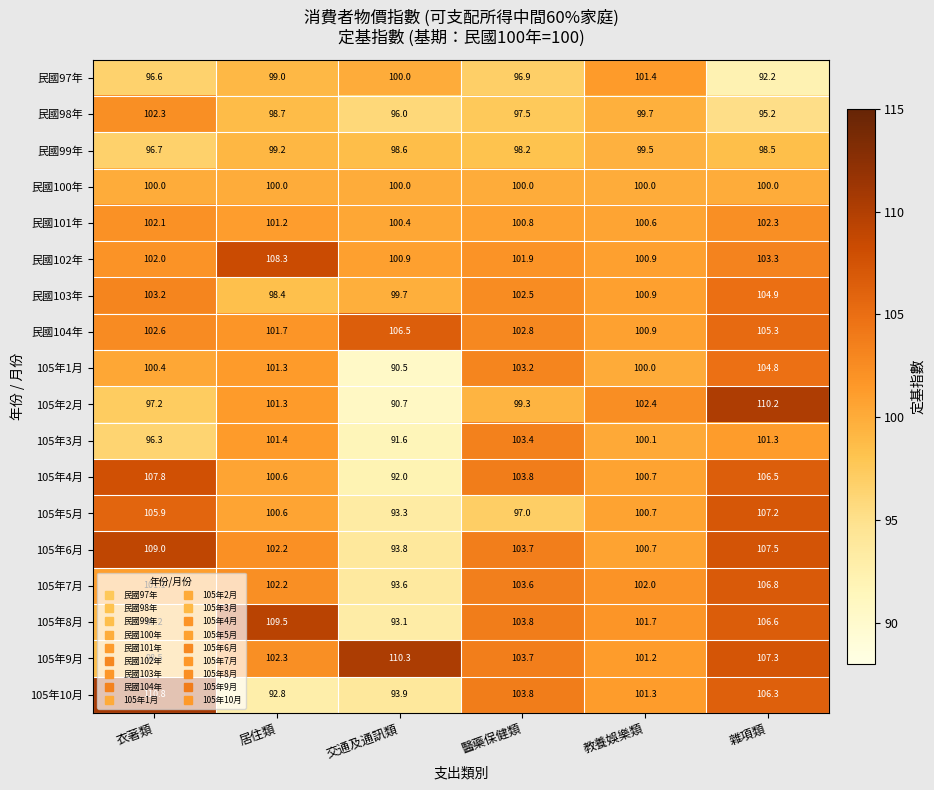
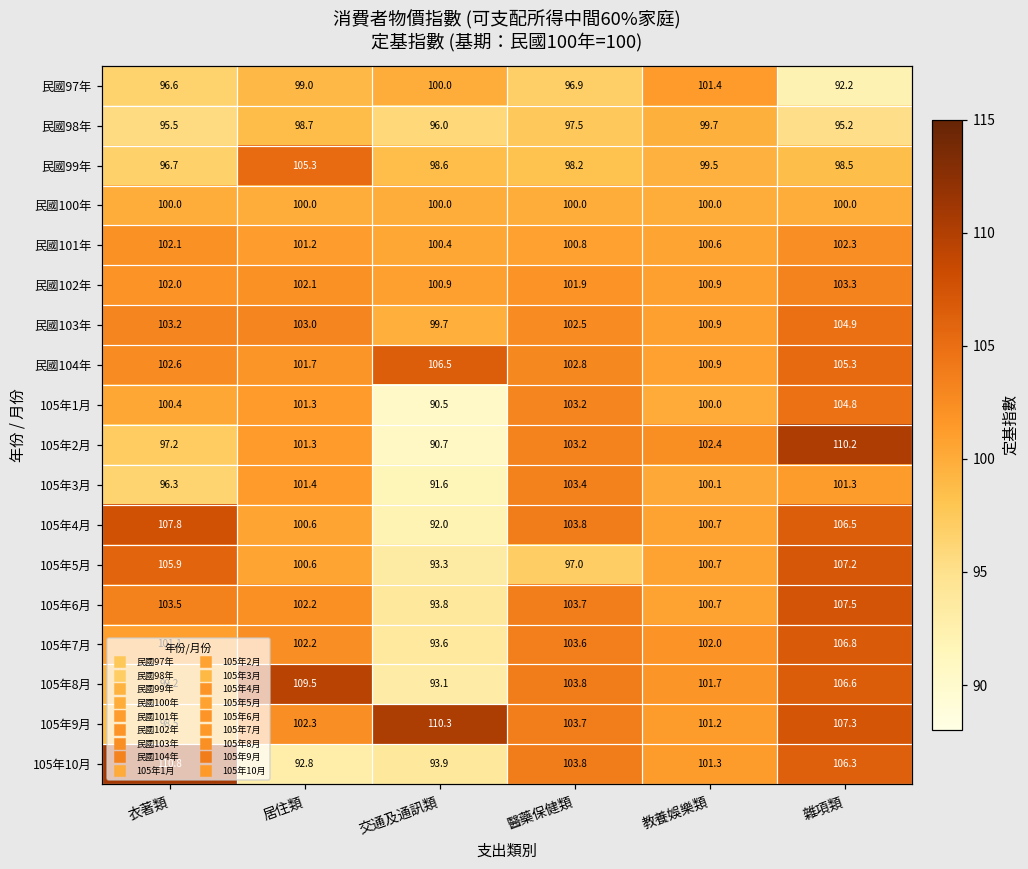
  {
    "民國97年": {
      "衣著類": 96.6,
      "居住類": 99.0,
      "交通及通訊類": 100.0,
      "醫藥保健類": 96.9,
      "教養娛樂類": 101.4,
      "雜項類": 92.2
    },
    "民國98年": {
-     "衣著類": 102.3,
+     "衣著類": 95.5,
      "居住類": 98.7,
      "交通及通訊類": 96.0,
      "醫藥保健類": 97.5,
      "教養娛樂類": 99.7,
      "雜項類": 95.2
    },
    "民國99年": {
      "衣著類": 96.7,
-     "居住類": 99.2,
+     "居住類": 105.3,
      "交通及通訊類": 98.6,
      "醫藥保健類": 98.2,
      "教養娛樂類": 99.5,
      "雜項類": 98.5
    },
    "民國100年": {
      "衣著類": 100.0,
      "居住類": 100.0,
      "交通及通訊類": 100.0,
      "醫藥保健類": 100.0,
      "教養娛樂類": 100.0,
      "雜項類": 100.0
    },
    "民國101年": {
      "衣著類": 102.1,
      "居住類": 101.2,
      "交通及通訊類": 100.4,
      "醫藥保健類": 100.8,
      "教養娛樂類": 100.6,
      "雜項類": 102.3
    },
    "民國102年": {
      "衣著類": 102.0,
-     "居住類": 108.3,
+     "居住類": 102.1,
      "交通及通訊類": 100.9,
      "醫藥保健類": 101.9,
      "教養娛樂類": 100.9,
      "雜項類": 103.3
    },
    "民國103年": {
      "衣著類": 103.2,
-     "居住類": 98.4,
+     "居住類": 103.0,
      "交通及通訊類": 99.7,
      "醫藥保健類": 102.5,
      "教養娛樂類": 100.9,
      "雜項類": 104.9
    },
    "民國104年": {
      "衣著類": 102.6,
      "居住類": 101.7,
      "交通及通訊類": 106.5,
      "醫藥保健類": 102.8,
      "教養娛樂類": 100.9,
      "雜項類": 105.3
    },
    "105年1月": {
      "衣著類": 100.4,
      "居住類": 101.3,
      "交通及通訊類": 90.5,
      "醫藥保健類": 103.2,
      "教養娛樂類": 100.0,
      "雜項類": 104.8
    },
    "105年2月": {
      "衣著類": 97.2,
      "居住類": 101.3,
      "交通及通訊類": 90.7,
-     "醫藥保健類": 99.3,
+     "醫藥保健類": 103.2,
      "教養娛樂類": 102.4,
      "雜項類": 110.2
    },
    "105年3月": {
      "衣著類": 96.3,
      "居住類": 101.4,
      "交通及通訊類": 91.6,
      "醫藥保健類": 103.4,
      "教養娛樂類": 100.1,
      "雜項類": 101.3
    },
    "105年4月": {
      "衣著類": 107.8,
      "居住類": 100.6,
      "交通及通訊類": 92.0,
      "醫藥保健類": 103.8,
      "教養娛樂類": 100.7,
      "雜項類": 106.5
    },
    "105年5月": {
      "衣著類": 105.9,
      "居住類": 100.6,
      "交通及通訊類": 93.3,
      "醫藥保健類": 97.0,
      "教養娛樂類": 100.7,
      "雜項類": 107.2
    },
    "105年6月": {
-     "衣著類": 109.0,
+     "衣著類": 103.5,
      "居住類": 102.2,
      "交通及通訊類": 93.8,
      "醫藥保健類": 103.7,
      "教養娛樂類": 100.7,
      "雜項類": 107.5
    },
    "105年7月": {
      "居住類": 102.2,
      "交通及通訊類": 93.6,
      "醫藥保健類": 103.6,
      "教養娛樂類": 102.0,
      "雜項類": 106.8
    },
    "105年8月": {
      "居住類": 109.5,
      "交通及通訊類": 93.1,
      "醫藥保健類": 103.8,
      "教養娛樂類": 101.7,
      "雜項類": 106.6
    },
    "105年9月": {
      "居住類": 102.3,
      "交通及通訊類": 110.3,
      "醫藥保健類": 103.7,
      "教養娛樂類": 101.2,
      "雜項類": 107.3
    },
    "105年10月": {
      "居住類": 92.8,
      "交通及通訊類": 93.9,
      "醫藥保健類": 103.8,
      "教養娛樂類": 101.3,
      "雜項類": 106.3
    }
  }
